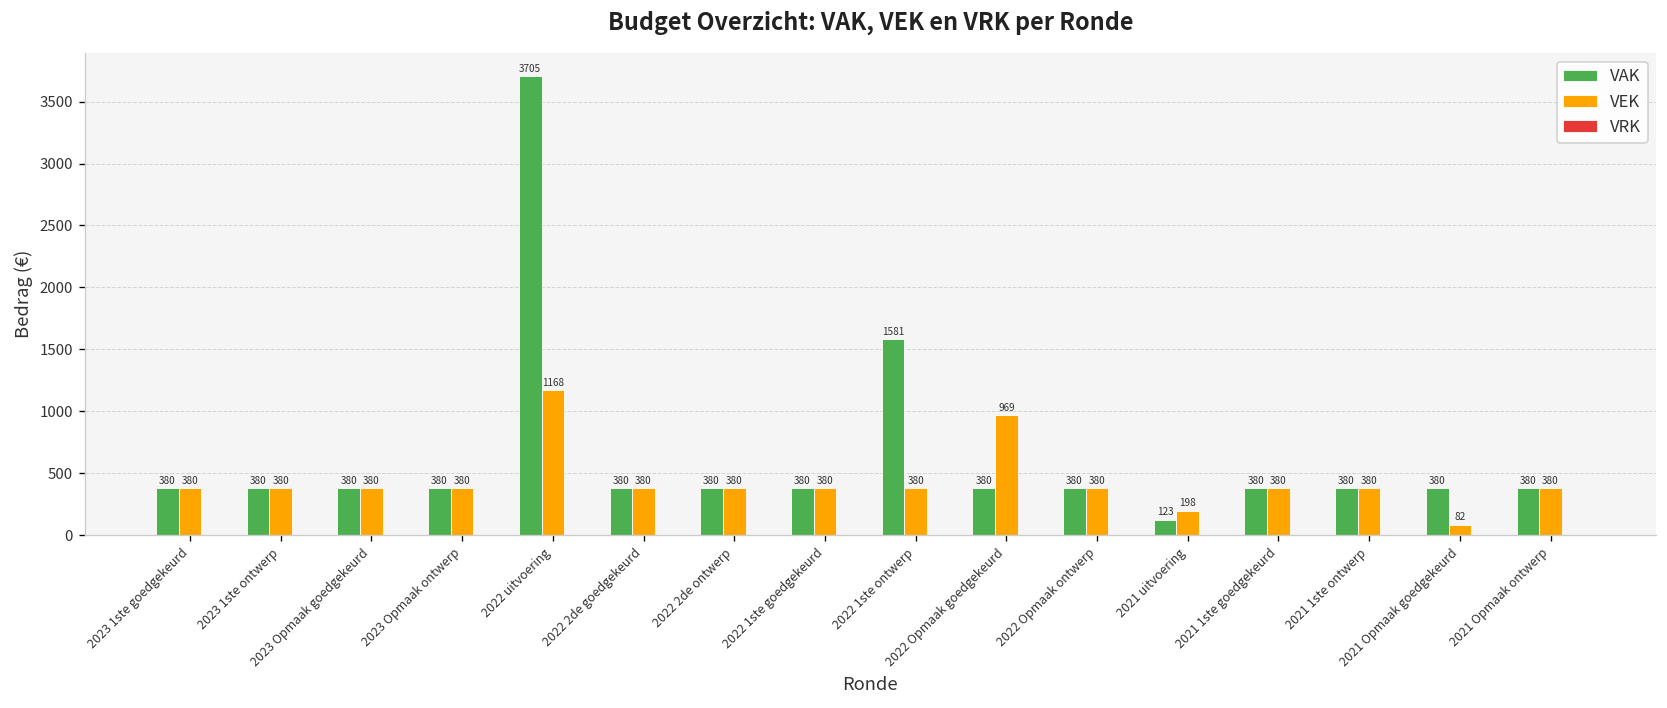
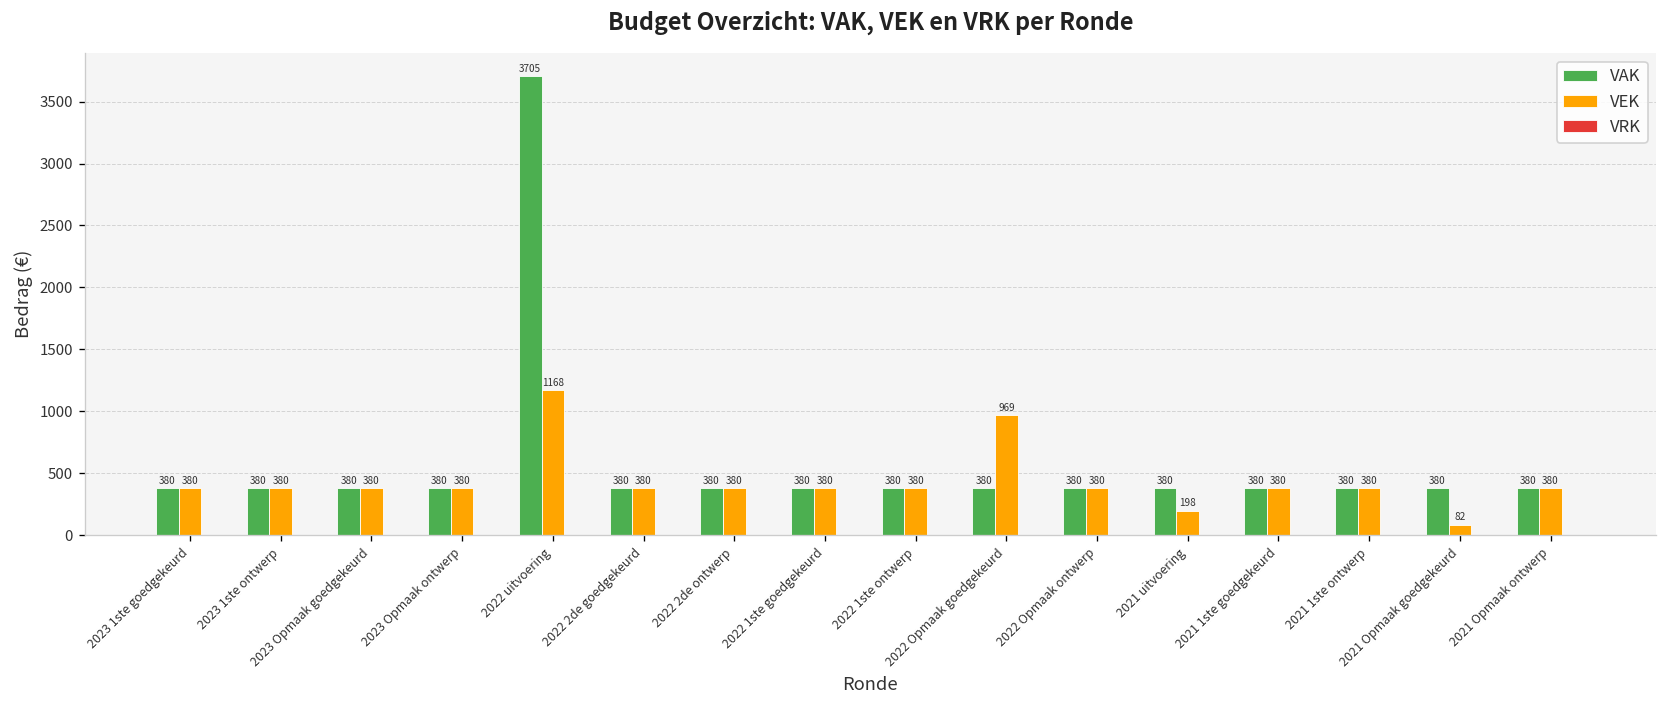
  {
    "VAK": {
      "2023 1ste goedgekeurd": 380,
      "2023 1ste ontwerp": 380,
      "2023 Opmaak goedgekeurd": 380,
      "2023 Opmaak ontwerp": 380,
      "2022 uitvoering": 3705,
      "2022 2de goedgekeurd": 380,
      "2022 2de ontwerp": 380,
      "2022 1ste goedgekeurd": 380,
-     "2022 1ste ontwerp": 1581,
+     "2022 1ste ontwerp": 380,
      "2022 Opmaak goedgekeurd": 380,
      "2022 Opmaak ontwerp": 380,
-     "2021 uitvoering": 123,
+     "2021 uitvoering": 380,
      "2021 1ste goedgekeurd": 380,
      "2021 1ste ontwerp": 380,
      "2021 Opmaak goedgekeurd": 380,
      "2021 Opmaak ontwerp": 380
    },
    "VEK": {
      "2023 1ste goedgekeurd": 380,
      "2023 1ste ontwerp": 380,
      "2023 Opmaak goedgekeurd": 380,
      "2023 Opmaak ontwerp": 380,
      "2022 uitvoering": 1168,
      "2022 2de goedgekeurd": 380,
      "2022 2de ontwerp": 380,
      "2022 1ste goedgekeurd": 380,
      "2022 1ste ontwerp": 380,
      "2022 Opmaak goedgekeurd": 969,
      "2022 Opmaak ontwerp": 380,
      "2021 uitvoering": 198,
      "2021 1ste goedgekeurd": 380,
      "2021 1ste ontwerp": 380,
      "2021 Opmaak goedgekeurd": 82,
      "2021 Opmaak ontwerp": 380
    },
    "VRK": {
      "2023 1ste goedgekeurd": 0,
      "2023 1ste ontwerp": 0,
      "2023 Opmaak goedgekeurd": 0,
      "2023 Opmaak ontwerp": 0,
      "2022 uitvoering": 0,
      "2022 2de goedgekeurd": 0,
      "2022 2de ontwerp": 0,
      "2022 1ste goedgekeurd": 0,
      "2022 1ste ontwerp": 0,
      "2022 Opmaak goedgekeurd": 0,
      "2022 Opmaak ontwerp": 0,
      "2021 uitvoering": 0,
      "2021 1ste goedgekeurd": 0,
      "2021 1ste ontwerp": 0,
      "2021 Opmaak goedgekeurd": 0,
      "2021 Opmaak ontwerp": 0
    }
  }
